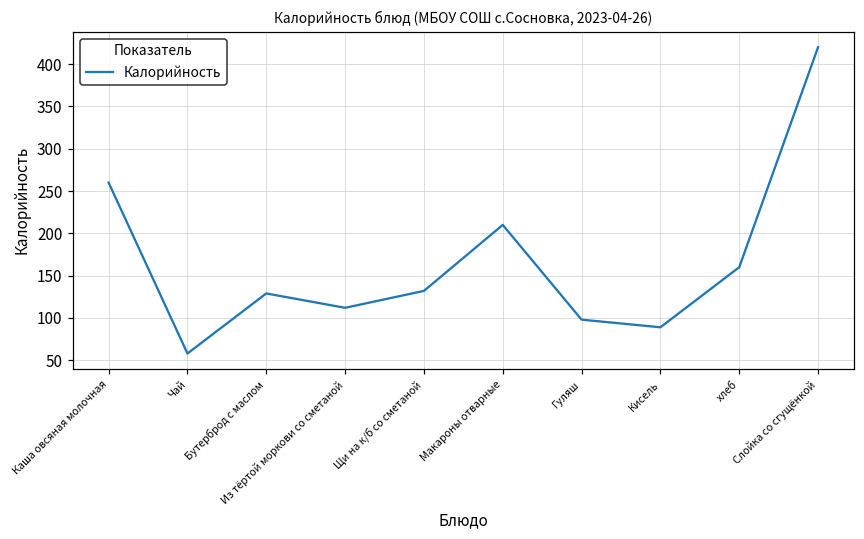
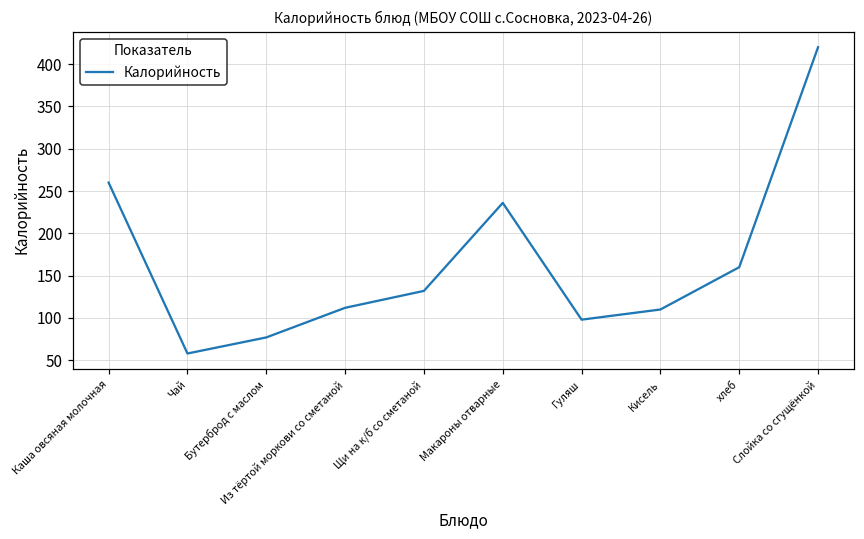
  {
    "Каша овсяная молочная": 260,
    "Чай": 60,
-   "Бутерброд с маслом": 130,
+   "Бутерброд с маслом": 80,
    "Из тёртой моркови со сметаной": 110,
    "Щи на к/б со сметаной": 130,
-   "Макароны отварные": 210,
+   "Макароны отварные": 240,
    "Гуляш": 100,
-   "Кисель": 90,
+   "Кисель": 110,
    "хлеб": 160,
    "Слойка со сгущёнкой": 420
  }
